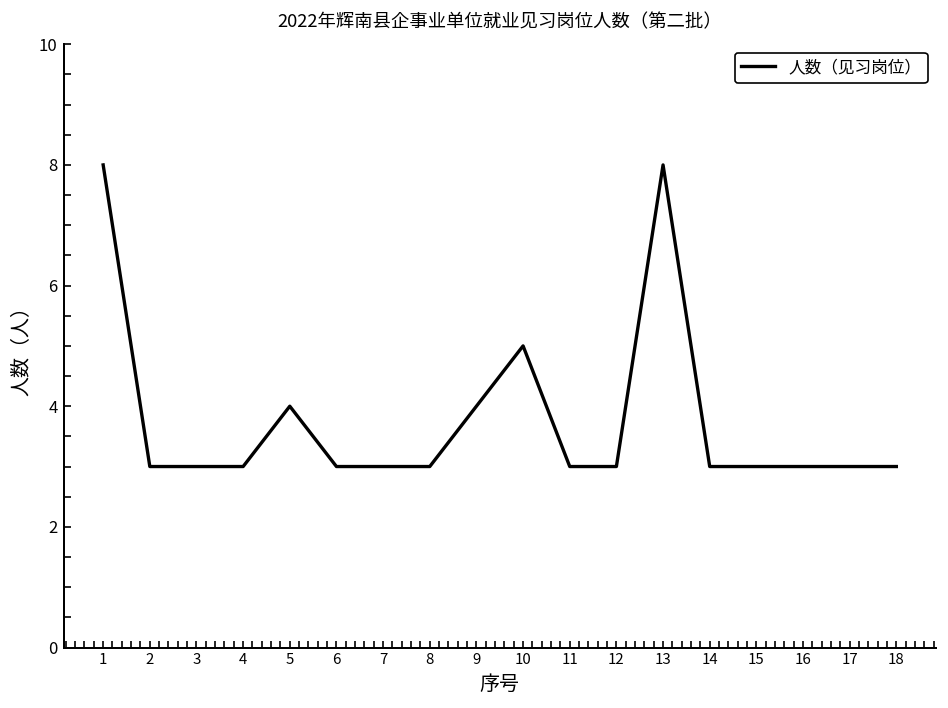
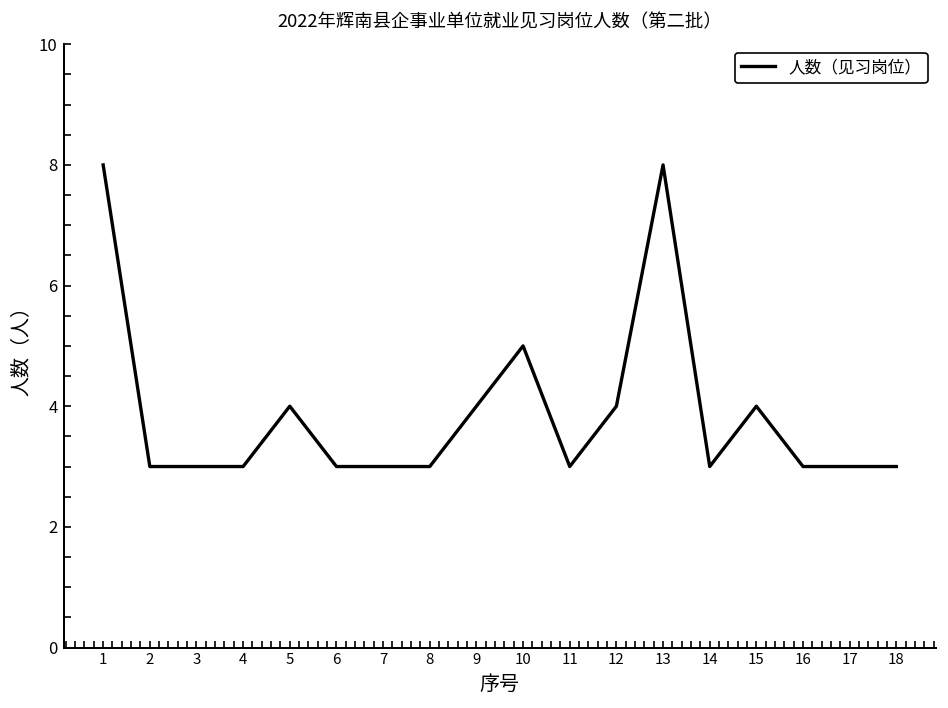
  {
    "1": 8,
    "2": 3,
    "3": 3,
    "4": 3,
    "5": 4,
    "6": 3,
    "7": 3,
    "8": 3,
    "9": 4,
    "10": 5,
    "11": 3,
-   "12": 3,
+   "12": 4,
    "13": 8,
    "14": 3,
-   "15": 3,
+   "15": 4,
    "16": 3,
    "17": 3,
    "18": 3
  }
